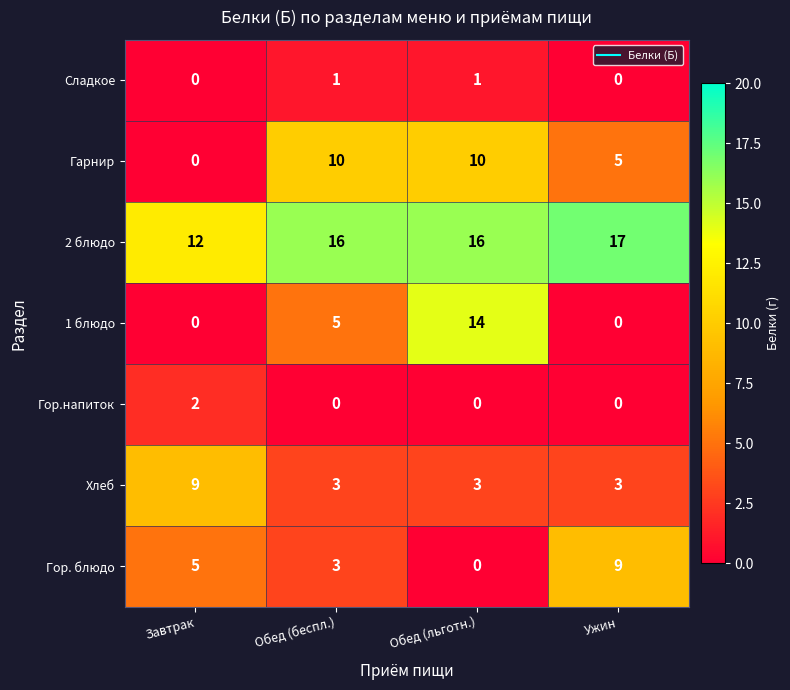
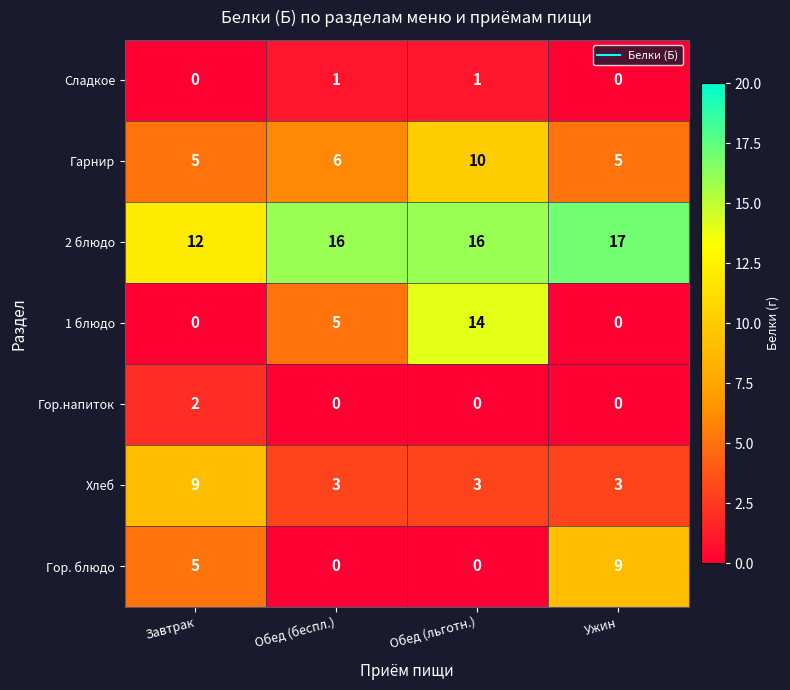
  {
    "Сладкое": {
      "Завтрак": 0,
      "Обед (беспл.)": 1,
      "Обед (льготн.)": 1,
      "Ужин": 0
    },
    "Гарнир": {
-     "Завтрак": 0,
-     "Обед (беспл.)": 10,
+     "Завтрак": 5,
+     "Обед (беспл.)": 6,
      "Обед (льготн.)": 10,
      "Ужин": 5
    },
    "2 блюдо": {
      "Завтрак": 12,
      "Обед (беспл.)": 16,
      "Обед (льготн.)": 16,
      "Ужин": 17
    },
    "1 блюдо": {
      "Завтрак": 0,
      "Обед (беспл.)": 5,
      "Обед (льготн.)": 14,
      "Ужин": 0
    },
    "Гор.напиток": {
      "Завтрак": 2,
      "Обед (беспл.)": 0,
      "Обед (льготн.)": 0,
      "Ужин": 0
    },
    "Хлеб": {
      "Завтрак": 9,
      "Обед (беспл.)": 3,
      "Обед (льготн.)": 3,
      "Ужин": 3
    },
    "Гор. блюдо": {
      "Завтрак": 5,
-     "Обед (беспл.)": 3,
+     "Обед (беспл.)": 0,
      "Обед (льготн.)": 0,
      "Ужин": 9
    }
  }
